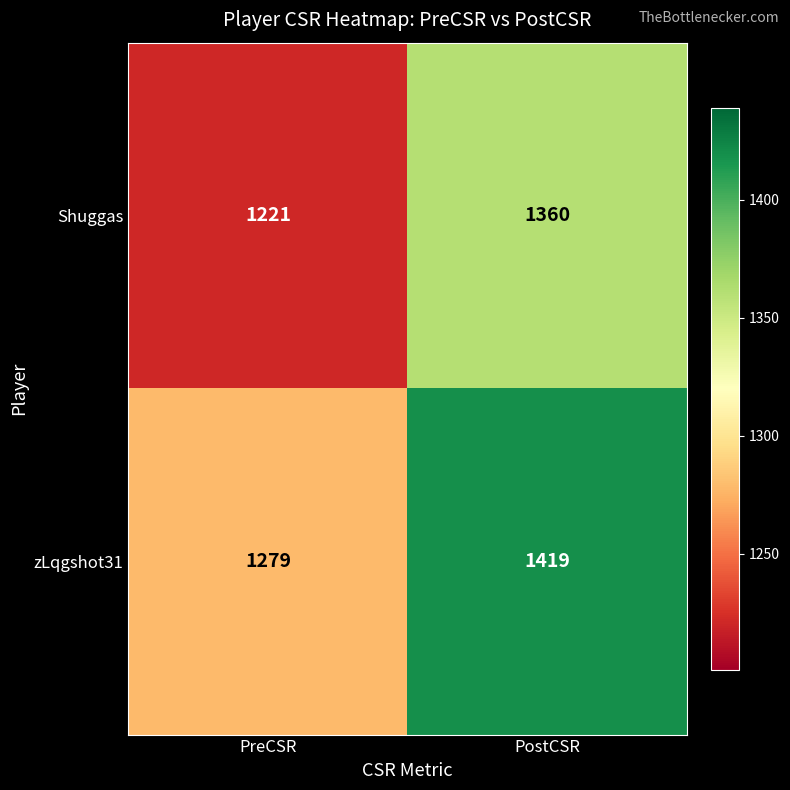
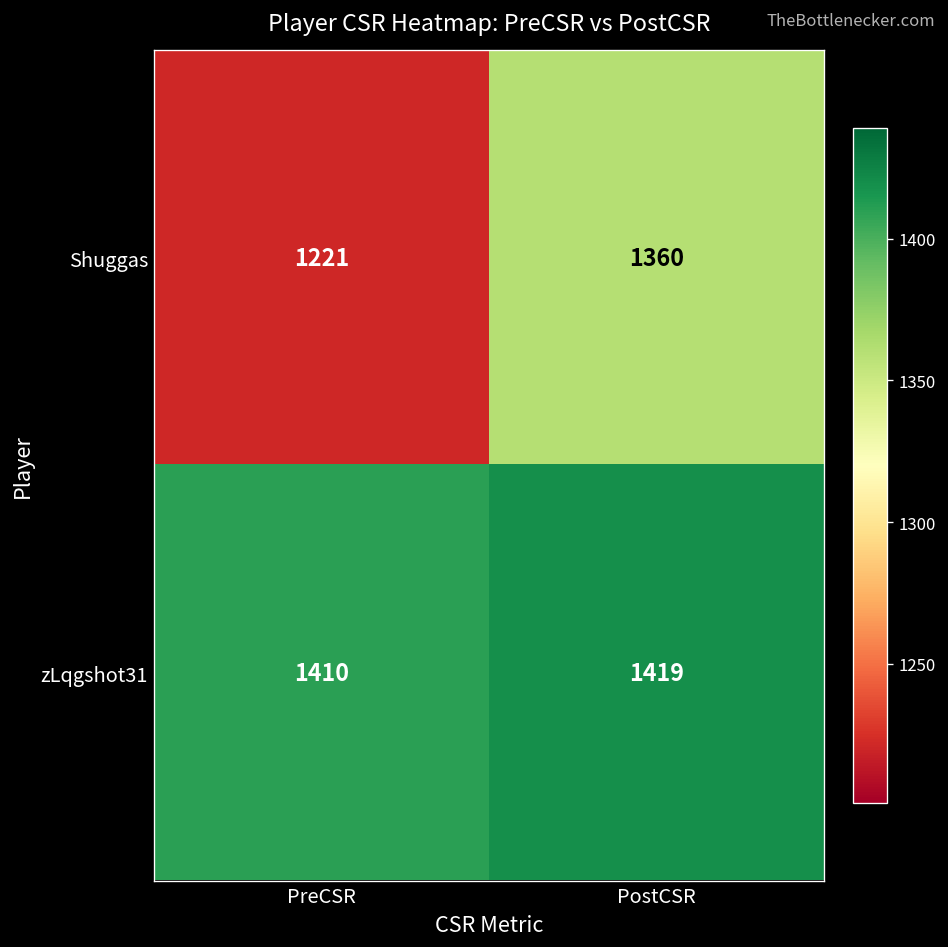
  {
    "Shuggas": {
      "PreCSR": 1221,
      "PostCSR": 1360
    },
    "zLqgshot31": {
-     "PreCSR": 1279,
+     "PreCSR": 1410,
      "PostCSR": 1419
    }
  }
